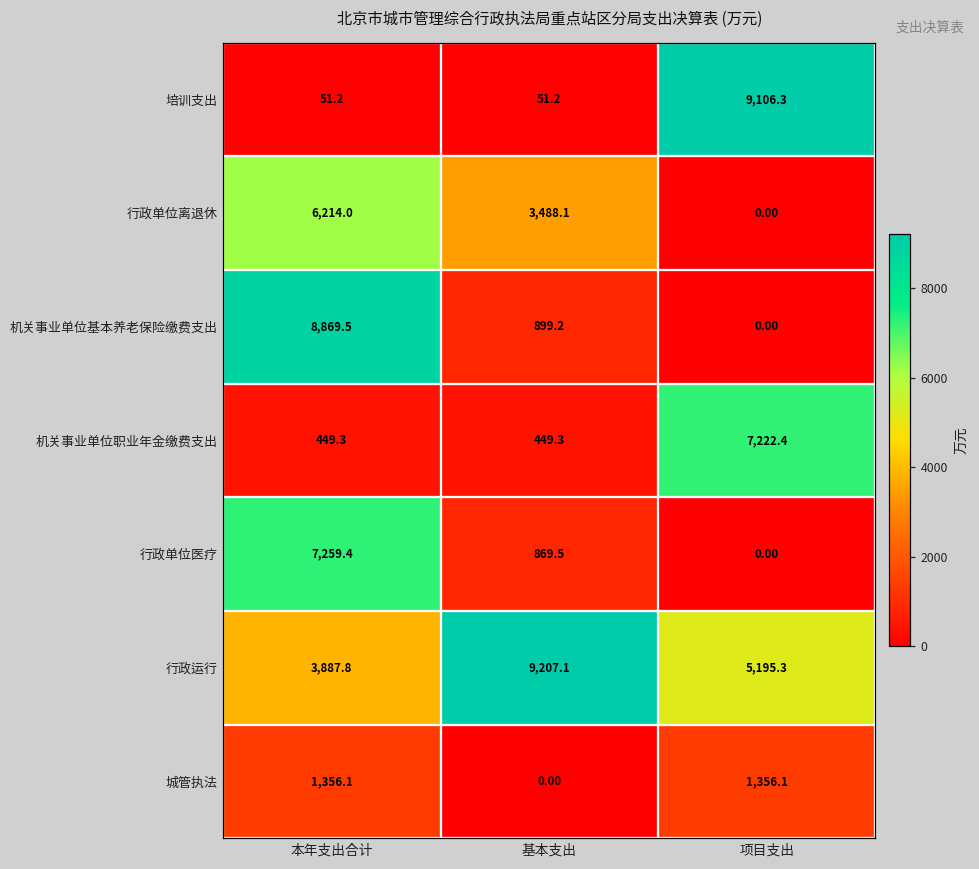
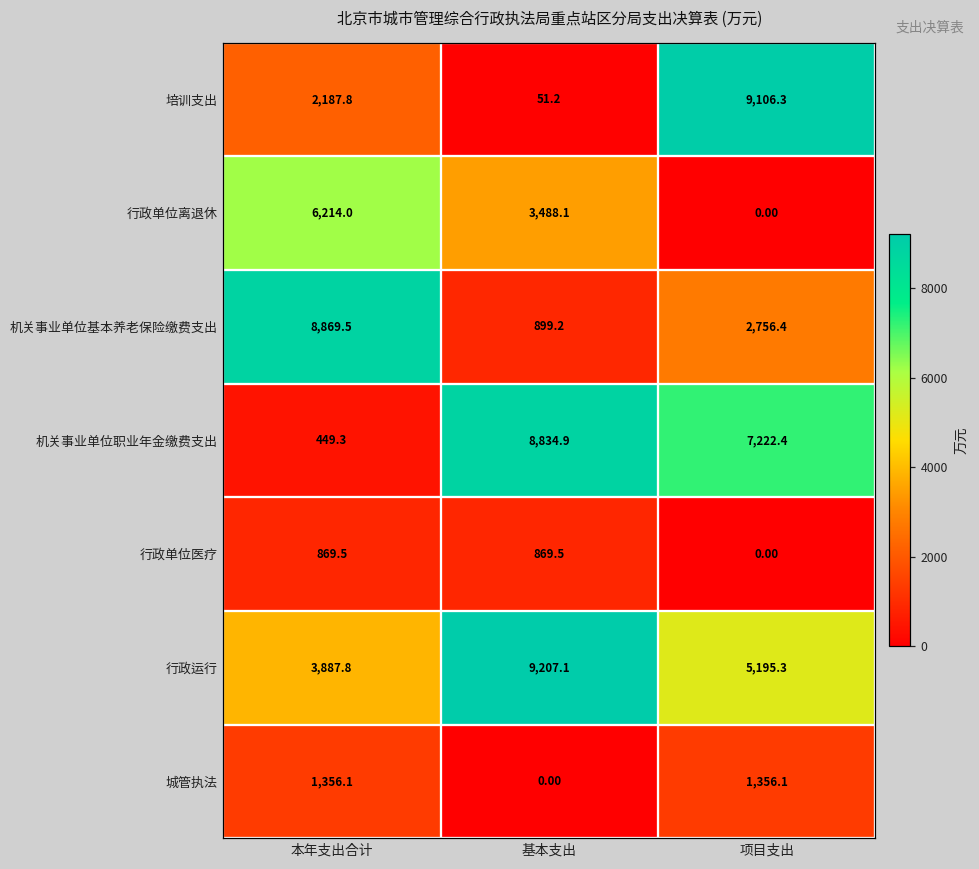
  {
    "培训支出": {
-     "本年支出合计": "51.2",
+     "本年支出合计": "2,187.8",
      "基本支出": "51.2",
      "项目支出": "9,106.3"
    },
    "行政单位离退休": {
      "本年支出合计": "6,214.0",
      "基本支出": "3,488.1",
      "项目支出": "0.00"
    },
    "机关事业单位基本养老保险缴费支出": {
      "本年支出合计": "8,869.5",
      "基本支出": "899.2",
-     "项目支出": "0.00"
+     "项目支出": "2,756.4"
    },
    "机关事业单位职业年金缴费支出": {
      "本年支出合计": "449.3",
-     "基本支出": "449.3",
+     "基本支出": "8,834.9",
      "项目支出": "7,222.4"
    },
    "行政单位医疗": {
-     "本年支出合计": "7,259.4",
+     "本年支出合计": "869.5",
      "基本支出": "869.5",
      "项目支出": "0.00"
    },
    "行政运行": {
      "本年支出合计": "3,887.8",
      "基本支出": "9,207.1",
      "项目支出": "5,195.3"
    },
    "城管执法": {
      "本年支出合计": "1,356.1",
      "基本支出": "0.00",
      "项目支出": "1,356.1"
    }
  }
